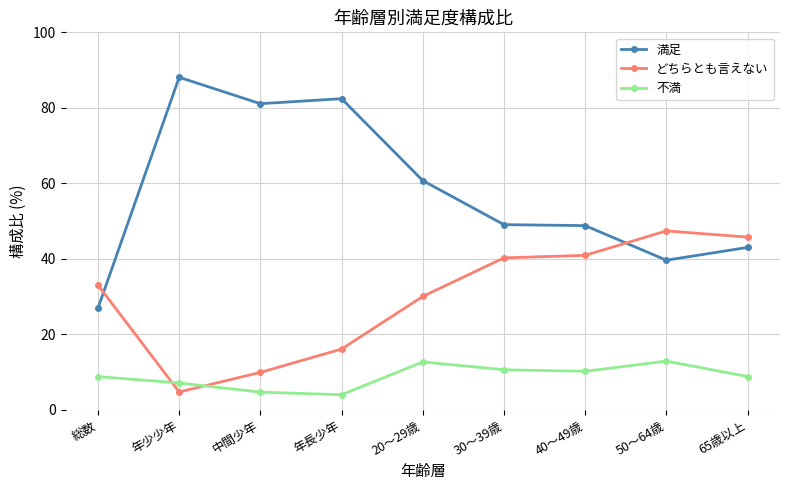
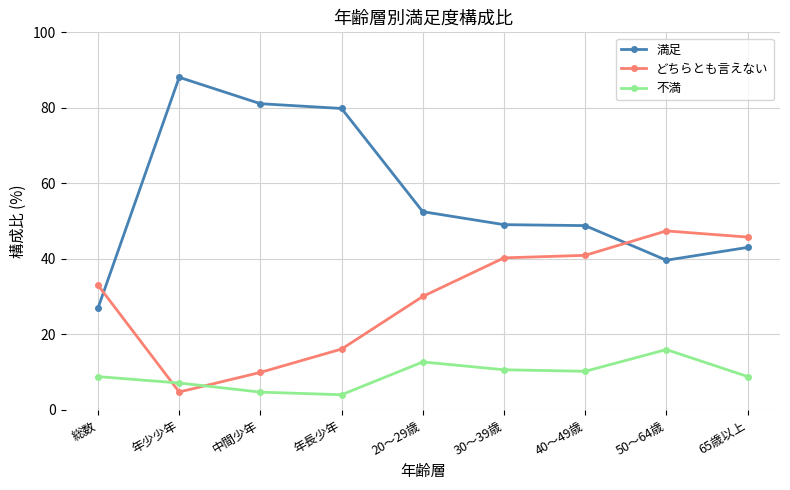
  {
    "満足": {
      "総数": 27,
      "年少少年": 88,
      "中間少年": 81,
-     "年長少年": 82,
-     "20～29歳": 61,
+     "年長少年": 80,
+     "20～29歳": 53,
      "30～39歳": 49,
      "40～49歳": 49,
      "50～64歳": 40,
      "65歳以上": 43
    },
    "どちらとも言えない": {
      "総数": 33,
      "年少少年": 5,
      "中間少年": 10,
      "年長少年": 16,
      "20～29歳": 30,
      "30～39歳": 40,
      "40～49歳": 41,
      "50～64歳": 47,
      "65歳以上": 46
    },
    "不満": {
      "総数": 9,
      "年少少年": 7,
      "中間少年": 5,
      "年長少年": 4,
      "20～29歳": 13,
      "30～39歳": 11,
      "40～49歳": 10,
-     "50～64歳": 13,
+     "50～64歳": 16,
      "65歳以上": 9
    }
  }
